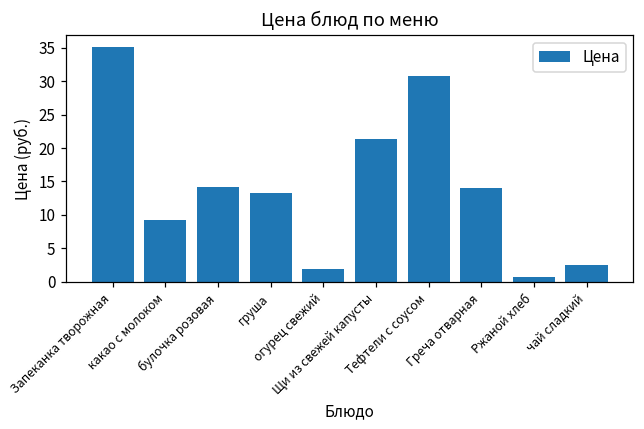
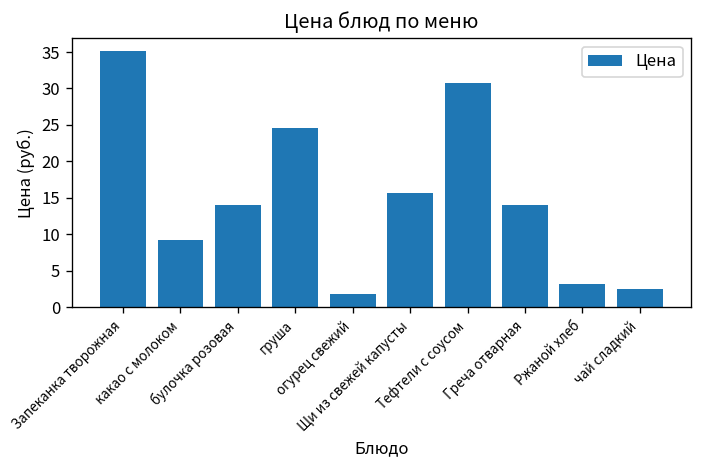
  {
    "Запеканка творожная": 35,
    "какао с молоком": 9,
    "булочка розовая": 14,
-   "груша": 13,
+   "груша": 25,
    "огурец свежий": 2,
-   "Щи из свежей капусты": 21,
+   "Щи из свежей капусты": 16,
    "Тефтели с соусом": 31,
    "Греча отварная": 14,
-   "Ржаной хлеб": 1,
+   "Ржаной хлеб": 3,
    "чай сладкий": 3
  }
